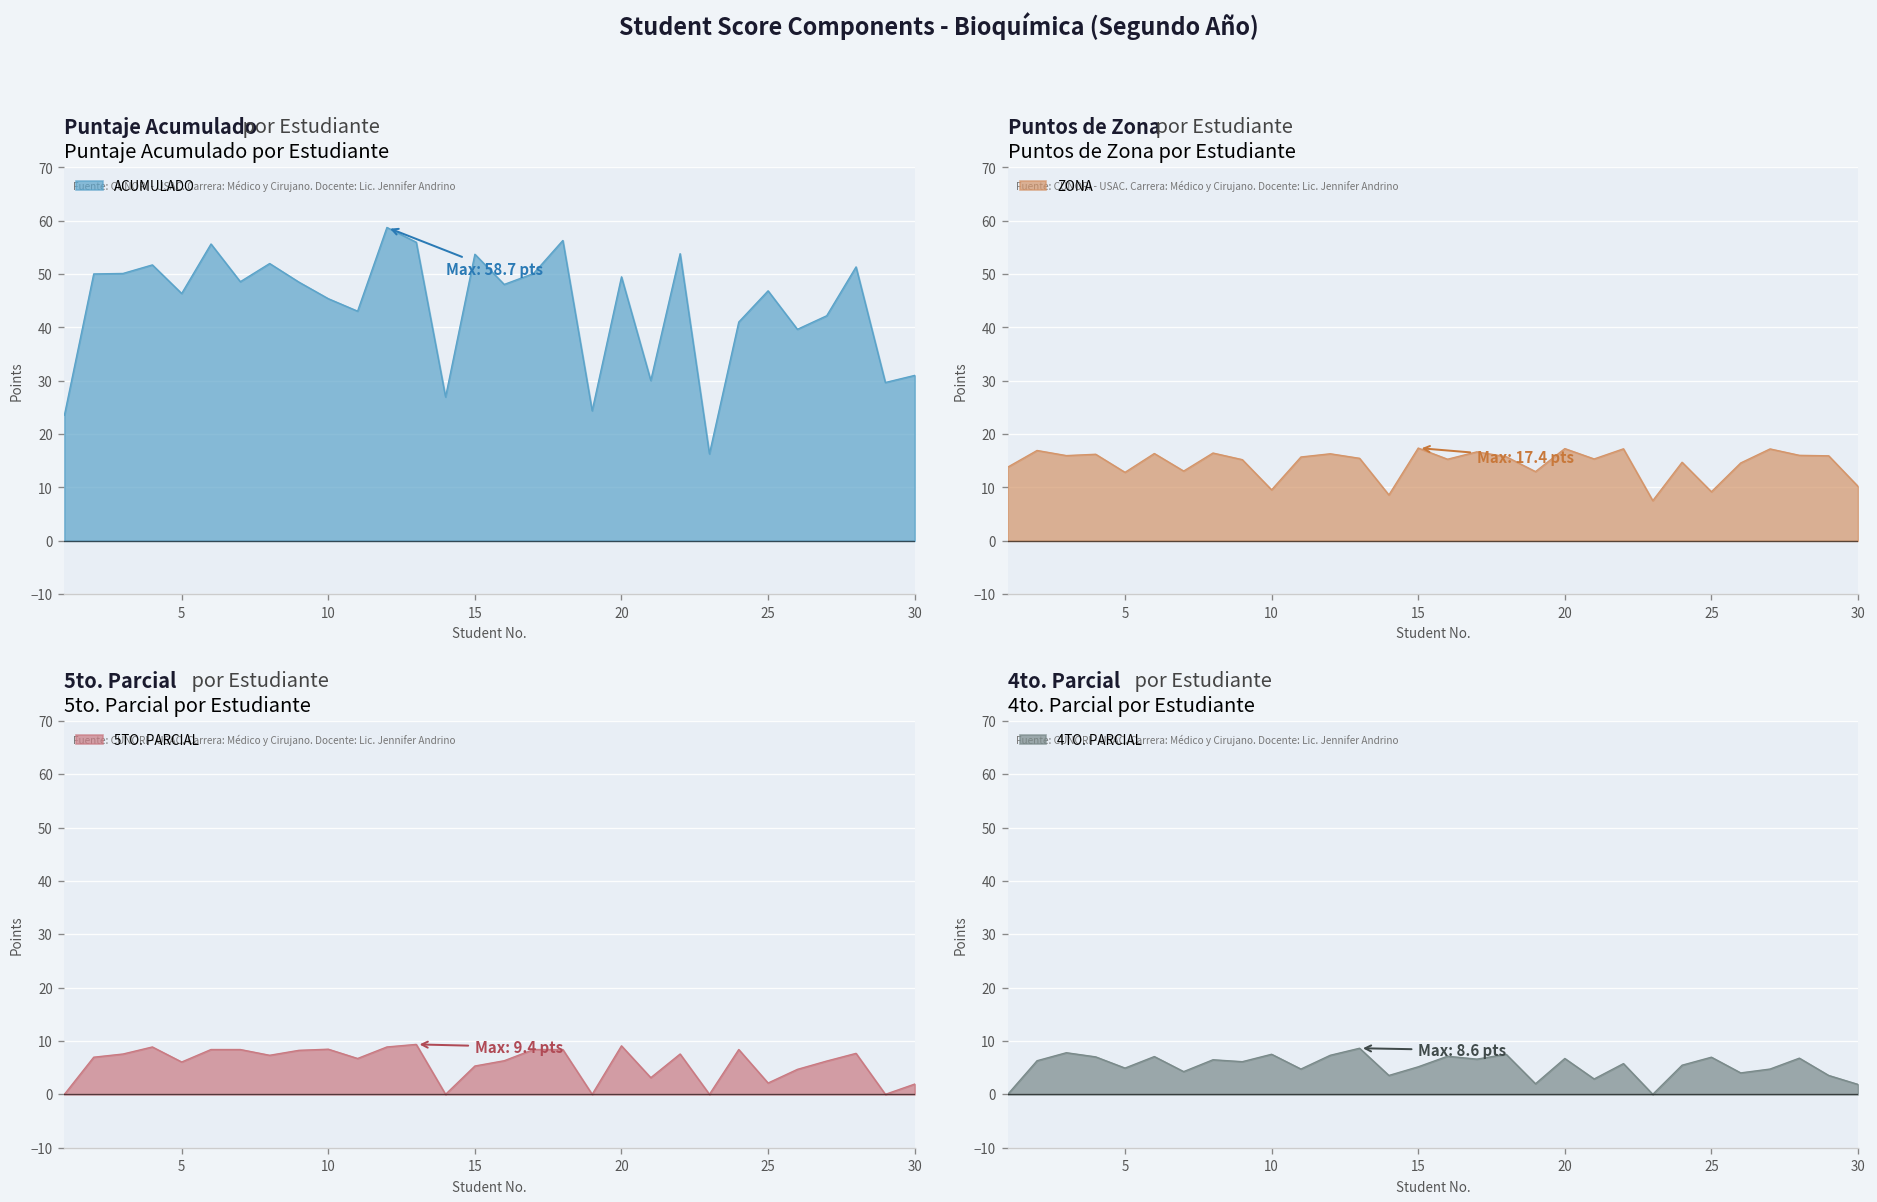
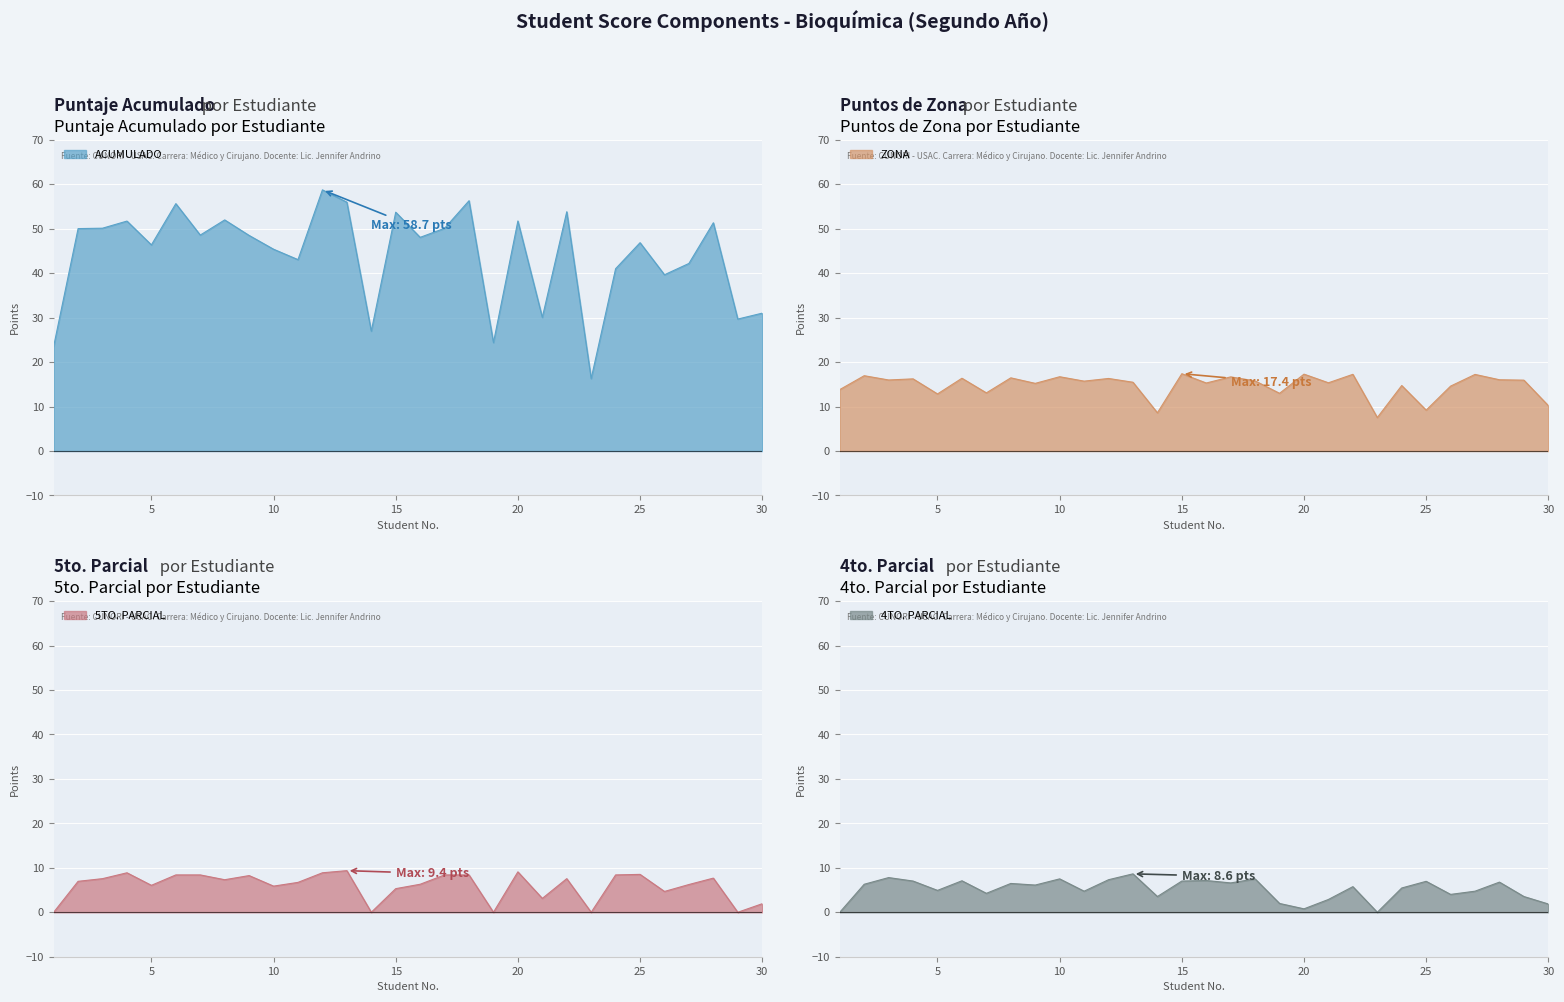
  {
    "Puntaje Acumulado por Estudiante": {
      "5": 46,
      "10": 45,
-     "20": 49,
+     "20": 52,
      "25": 47,
      "30": 31
    },
    "Puntos de Zona por Estudiante": {
      "5": 13,
-     "10": 10,
+     "10": 17,
      "15": 17,
      "25": 9,
      "30": 10
    },
    "5to. Parcial por Estudiante": {
      "5": 6,
-     "10": 8,
+     "10": 6,
      "15": 5,
      "20": 9,
-     "25": 2,
+     "25": 9,
      "30": 2
    },
    "4to. Parcial por Estudiante": {
      "5": 5,
      "10": 8,
-     "15": 5,
-     "20": 7,
+     "15": 7,
+     "20": 1,
      "25": 7,
      "30": 2
    }
  }
